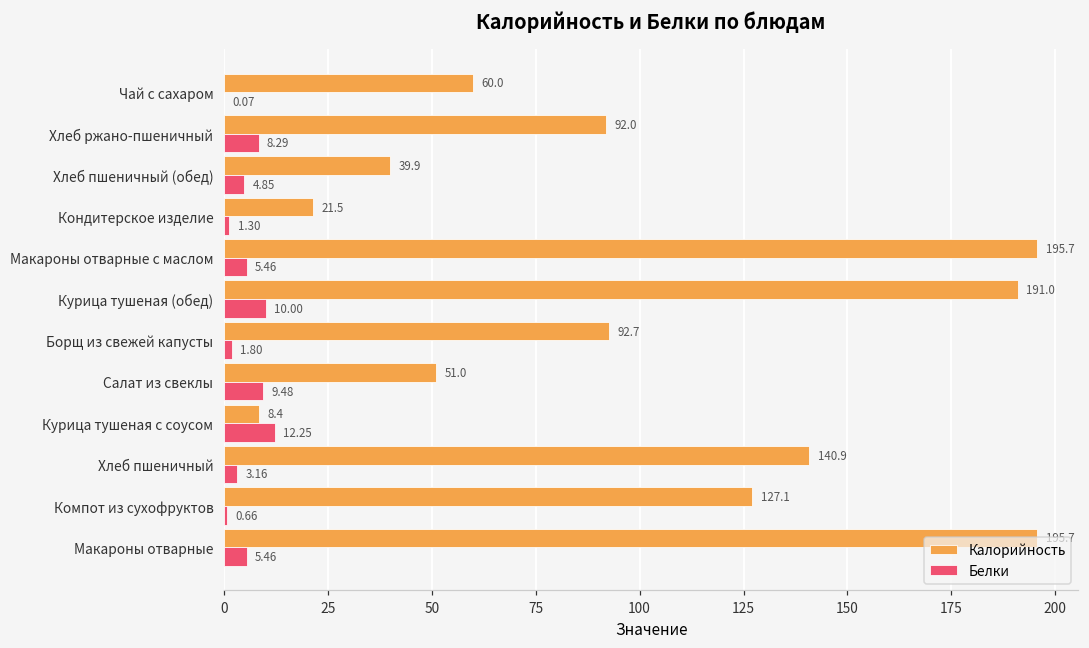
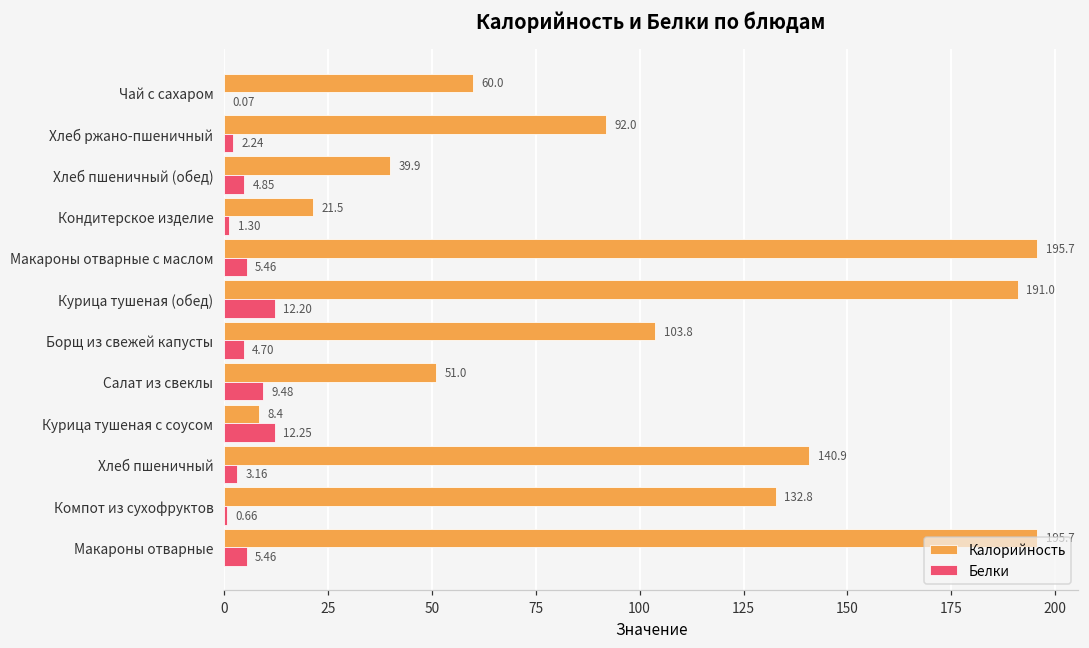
  {
    "Калорийность": {
      "Чай с сахаром": 60.0,
      "Хлеб ржано-пшеничный": 92.0,
      "Хлеб пшеничный (обед)": 39.9,
      "Кондитерское изделие": 21.5,
      "Макароны отварные с маслом": 195.7,
      "Курица тушеная (обед)": 191.0,
-     "Борщ из свежей капусты": 92.7,
+     "Борщ из свежей капусты": 103.8,
      "Салат из свеклы": 51.0,
      "Курица тушеная с соусом": 8.4,
      "Хлеб пшеничный": 140.9,
-     "Компот из сухофруктов": 127.1
+     "Компот из сухофруктов": 132.8
    },
    "Белки": {
      "Чай с сахаром": 0.07,
-     "Хлеб ржано-пшеничный": 8.29,
+     "Хлеб ржано-пшеничный": 2.24,
      "Хлеб пшеничный (обед)": 4.85,
      "Кондитерское изделие": 1.30,
      "Макароны отварные с маслом": 5.46,
-     "Курица тушеная (обед)": 10.00,
-     "Борщ из свежей капусты": 1.80,
+     "Курица тушеная (обед)": 12.20,
+     "Борщ из свежей капусты": 4.70,
      "Салат из свеклы": 9.48,
      "Курица тушеная с соусом": 12.25,
      "Хлеб пшеничный": 3.16,
      "Компот из сухофруктов": 0.66,
      "Макароны отварные": 5.46
    }
  }
